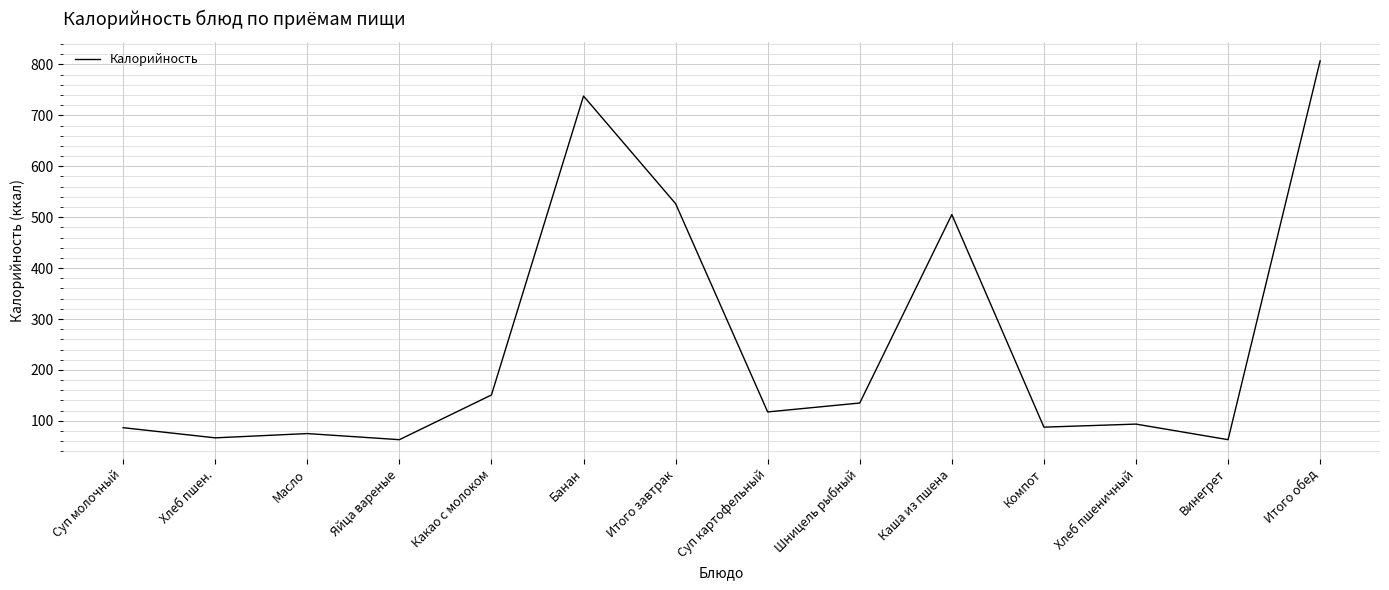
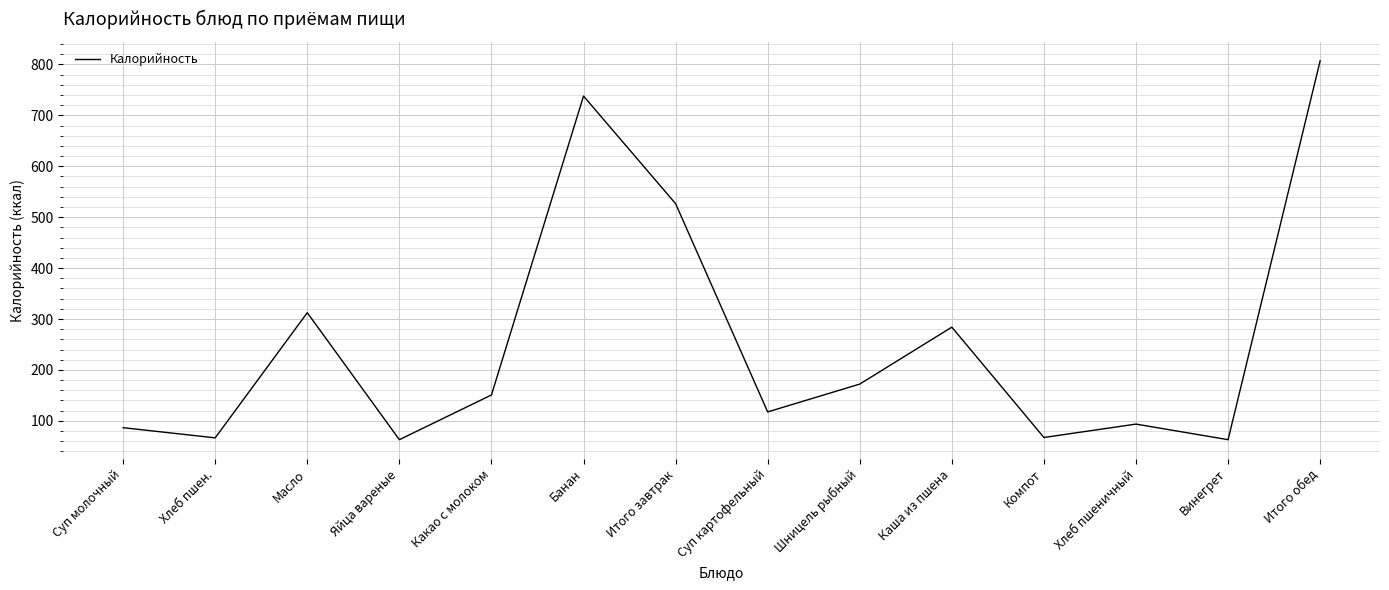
  {
    "Суп молочный": 90,
    "Хлеб пшен.": 70,
-   "Масло": 80,
+   "Масло": 310,
    "Яйца вареные": 60,
    "Какао с молоком": 150,
    "Банан": 740,
    "Итого завтрак": 530,
    "Суп картофельный": 120,
-   "Шницель рыбный": 140,
-   "Каша из пшена": 510,
-   "Компот": 90,
+   "Шницель рыбный": 170,
+   "Каша из пшена": 280,
+   "Компот": 70,
    "Хлеб пшеничный": 90,
    "Винегрет": 60,
    "Итого обед": 810
  }
